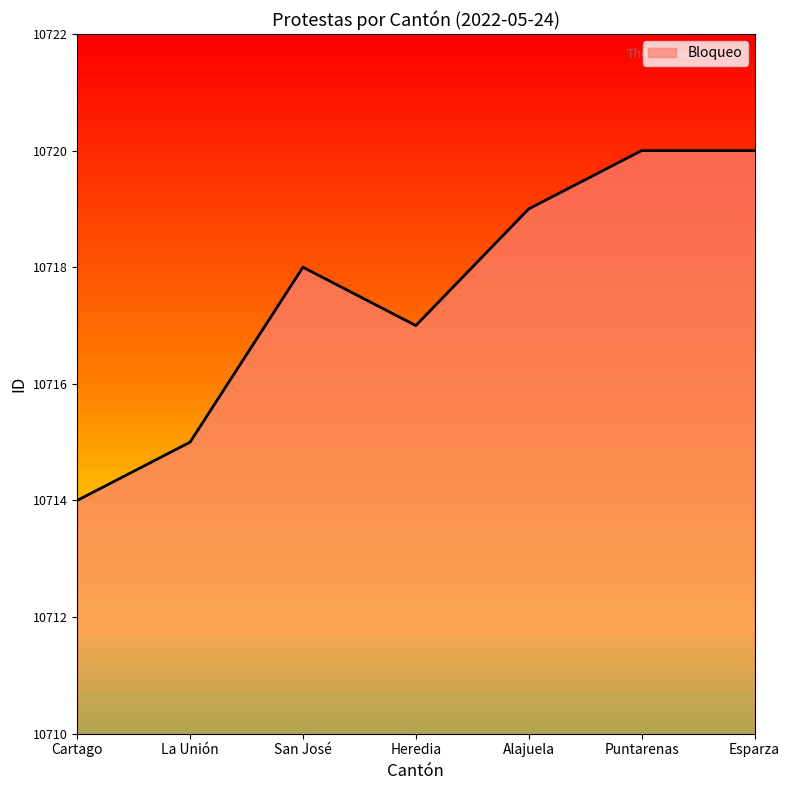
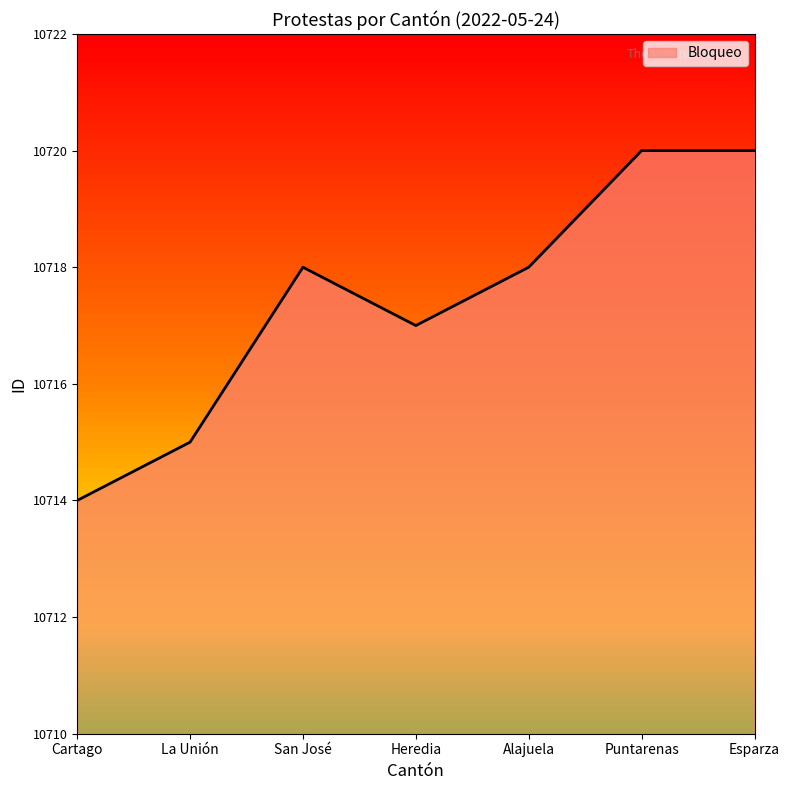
  {
    "Cartago": 10714,
    "La Unión": 10715,
    "San José": 10718,
    "Heredia": 10717,
-   "Alajuela": 10719,
+   "Alajuela": 10718,
    "Puntarenas": 10720,
    "Esparza": 10720
  }
